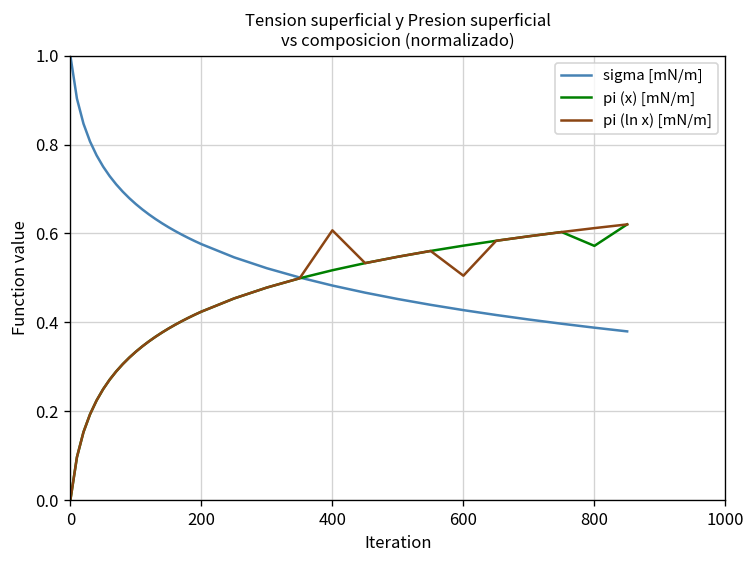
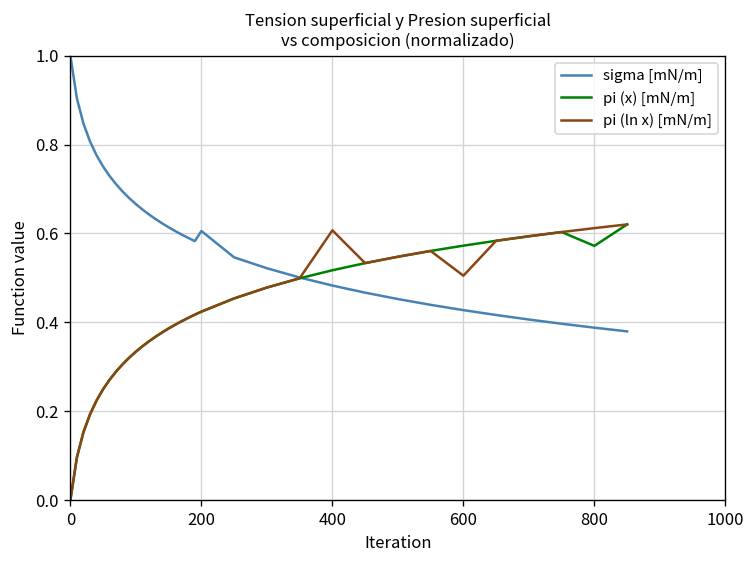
  {
    "sigma [mN/m]": {
      "0": 1.00,
-     "200": 0.58,
+     "200": 0.61,
      "400": 0.48,
      "600": 0.43,
      "800": 0.39
    },
    "pi (x) [mN/m]": {
      "400": 0.52,
      "600": 0.57,
      "800": 0.57
    },
    "pi (ln x) [mN/m]": {
      "400": 0.61,
      "600": 0.50,
      "800": 0.61
    }
  }
